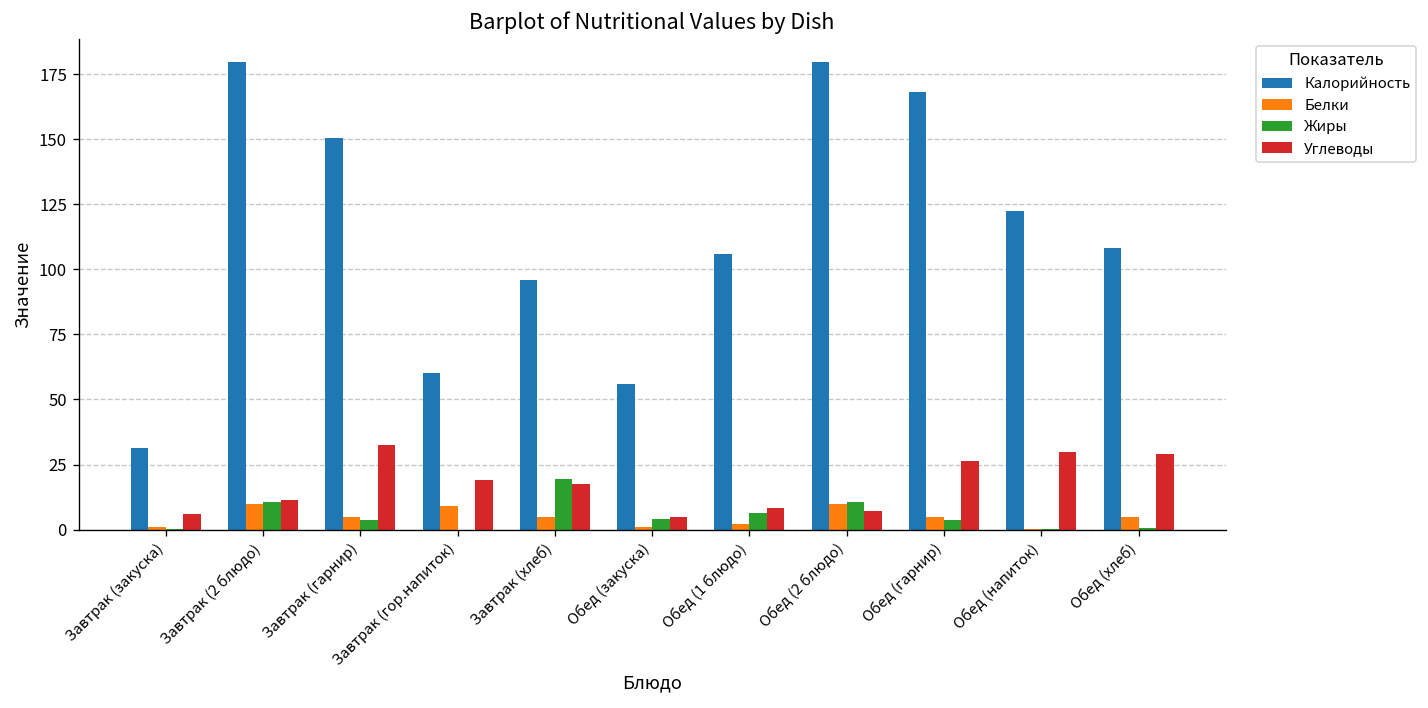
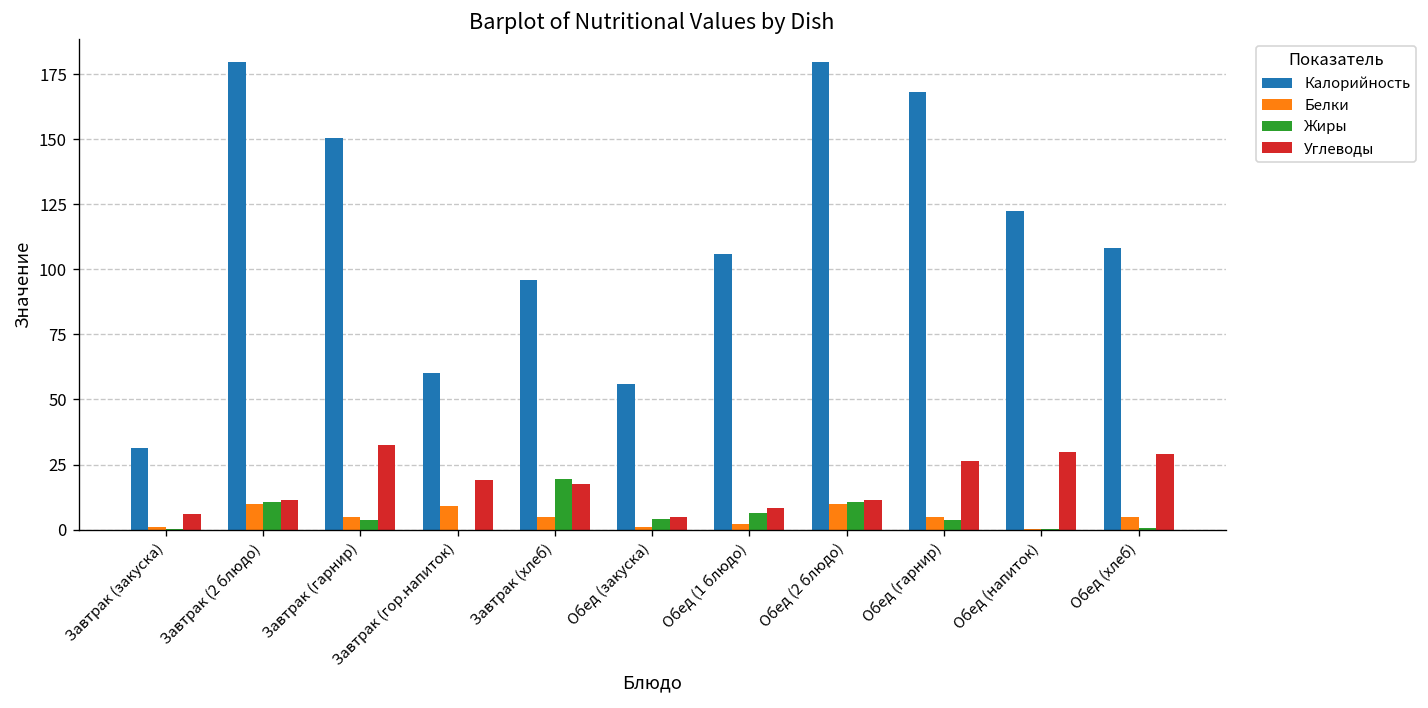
  {
    "Калорийность": {
      "Завтрак (закуска)": 31,
      "Завтрак (2 блюдо)": 180,
      "Завтрак (гарнир)": 150,
      "Завтрак (гор.напиток)": 60,
      "Завтрак (хлеб)": 96,
      "Обед (закуска)": 56,
      "Обед (1 блюдо)": 106,
      "Обед (2 блюдо)": 180,
      "Обед (гарнир)": 168,
      "Обед (напиток)": 122,
      "Обед (хлеб)": 108
    },
    "Белки": {
      "Завтрак (закуска)": 1,
      "Завтрак (2 блюдо)": 10,
      "Завтрак (гарнир)": 5,
      "Завтрак (гор.напиток)": 9,
      "Завтрак (хлеб)": 5,
      "Обед (1 блюдо)": 2,
      "Обед (2 блюдо)": 10,
      "Обед (гарнир)": 5,
      "Обед (хлеб)": 5
    },
    "Жиры": {
      "Завтрак (2 блюдо)": 11,
      "Завтрак (гарнир)": 4,
      "Завтрак (хлеб)": 19,
      "Обед (закуска)": 4,
      "Обед (1 блюдо)": 6,
      "Обед (2 блюдо)": 11,
      "Обед (гарнир)": 4
    },
    "Углеводы": {
      "Завтрак (закуска)": 6,
      "Завтрак (2 блюдо)": 11,
      "Завтрак (гарнир)": 32,
      "Завтрак (гор.напиток)": 19,
      "Завтрак (хлеб)": 17,
      "Обед (закуска)": 5,
      "Обед (1 блюдо)": 8,
-     "Обед (2 блюдо)": 7,
+     "Обед (2 блюдо)": 11,
      "Обед (гарнир)": 26,
      "Обед (напиток)": 30,
      "Обед (хлеб)": 29
    }
  }
